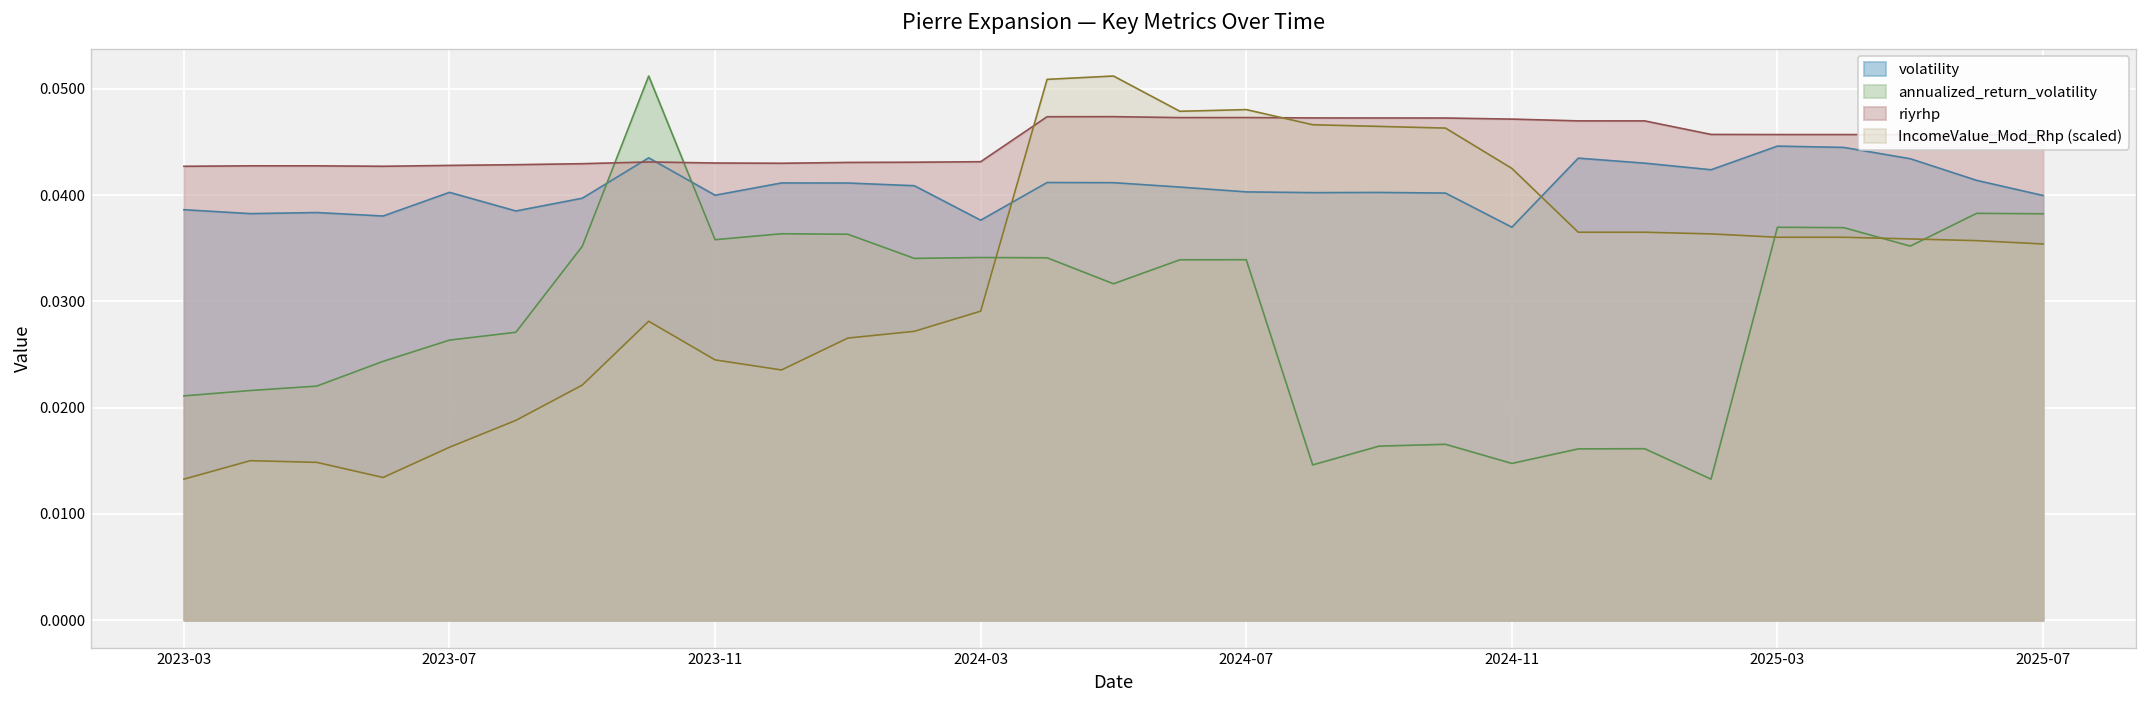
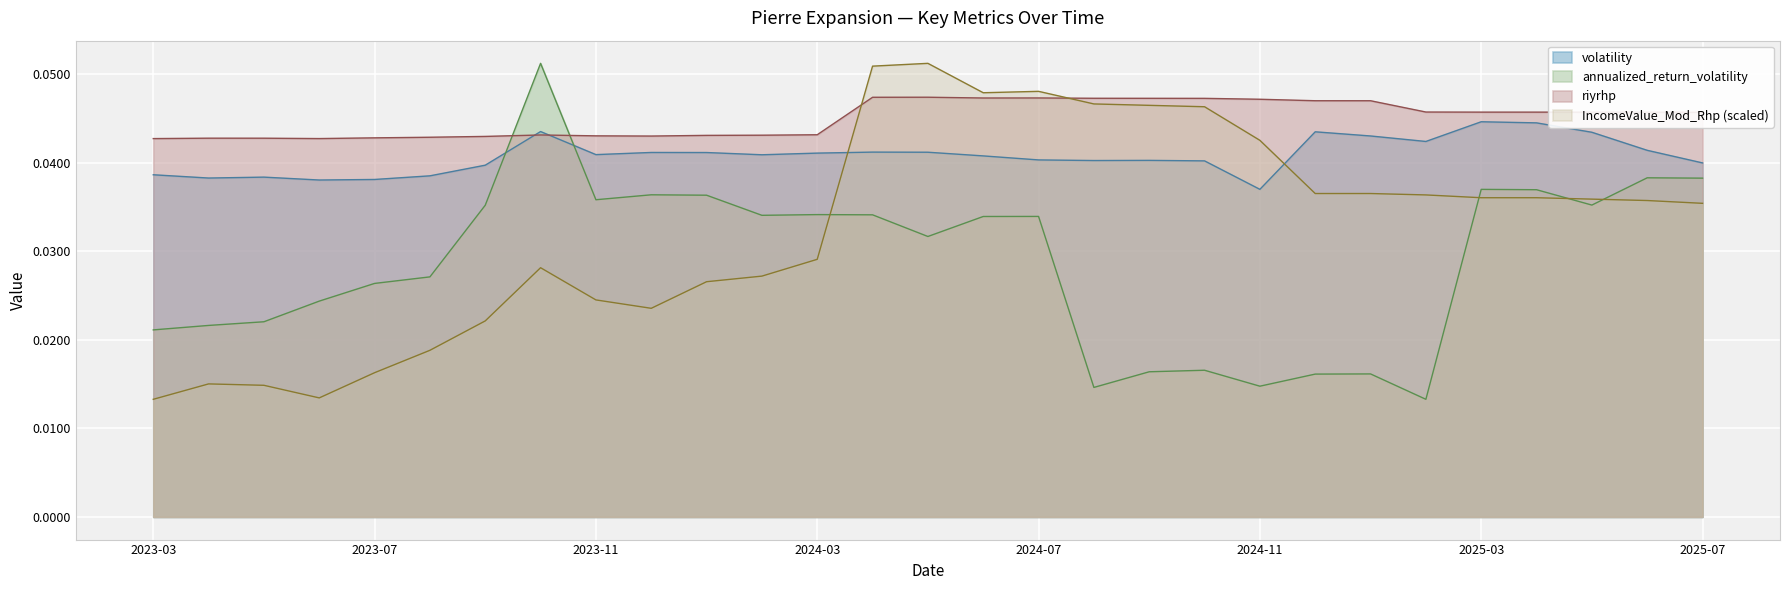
  {
    "volatility": {
      "2023-03": 0.039,
-     "2023-07": 0.040,
-     "2023-11": 0.040,
-     "2024-03": 0.038,
+     "2023-07": 0.038,
+     "2023-11": 0.041,
+     "2024-03": 0.041,
      "2024-07": 0.040,
      "2024-11": 0.037,
      "2025-03": 0.045,
      "2025-07": 0.040
    }
  }
